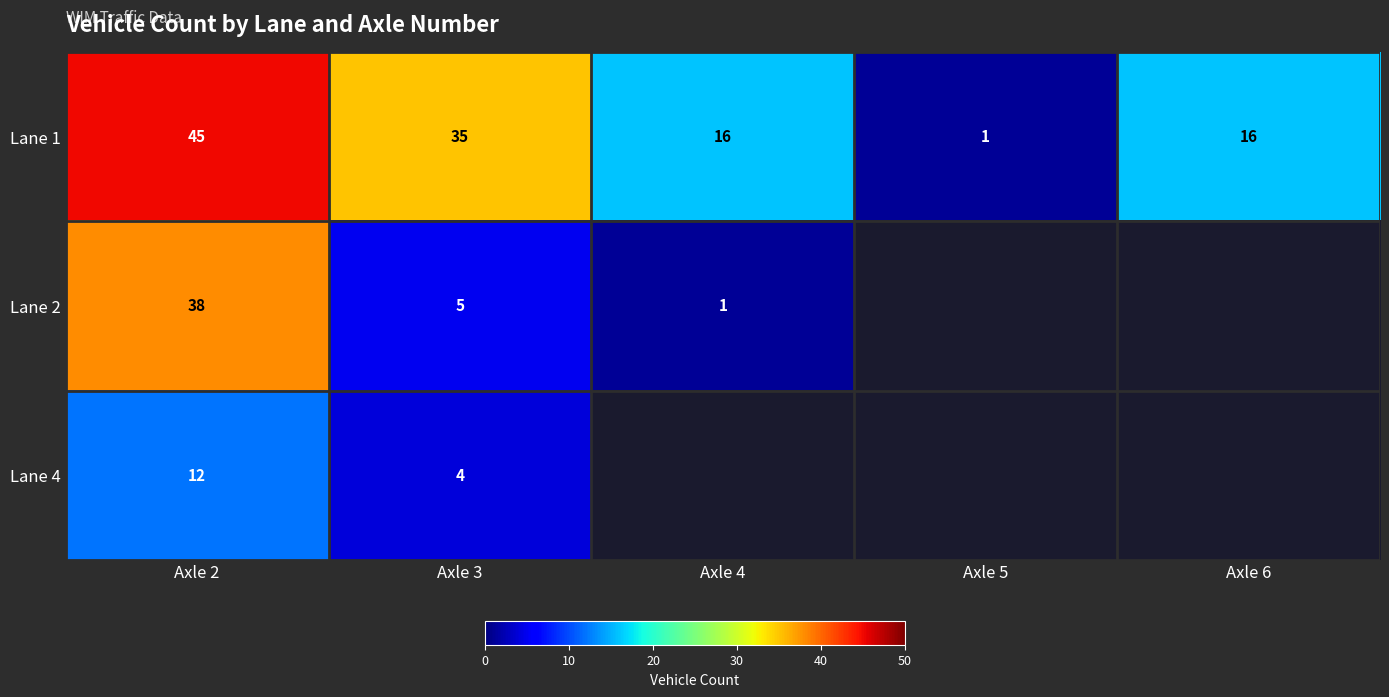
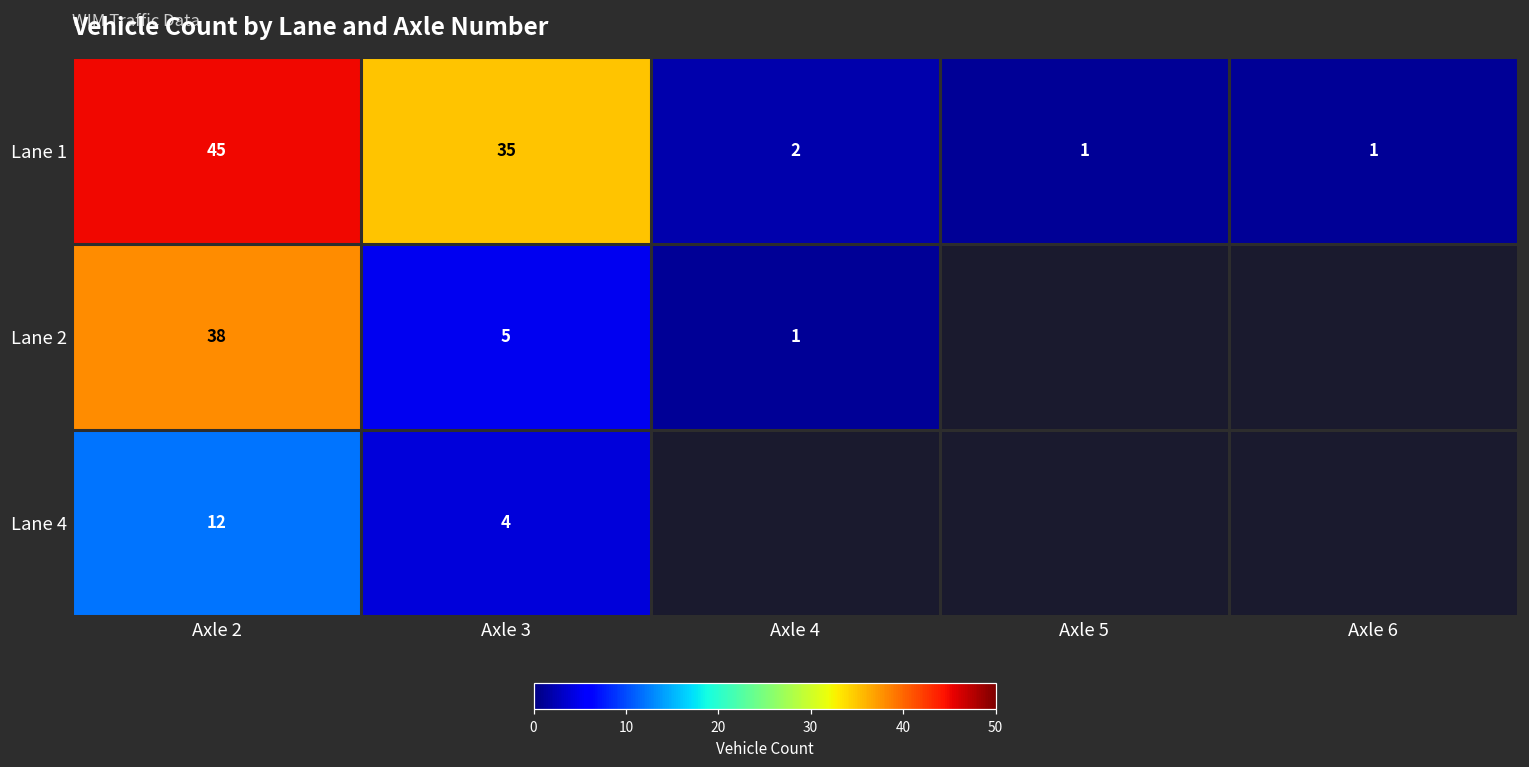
  {
    "Lane 1": {
      "Axle 2": 45,
      "Axle 3": 35,
-     "Axle 4": 16,
+     "Axle 4": 2,
      "Axle 5": 1,
-     "Axle 6": 16
+     "Axle 6": 1
    },
    "Lane 2": {
      "Axle 2": 38,
      "Axle 3": 5,
      "Axle 4": 1
    },
    "Lane 4": {
      "Axle 2": 12,
      "Axle 3": 4
    }
  }
